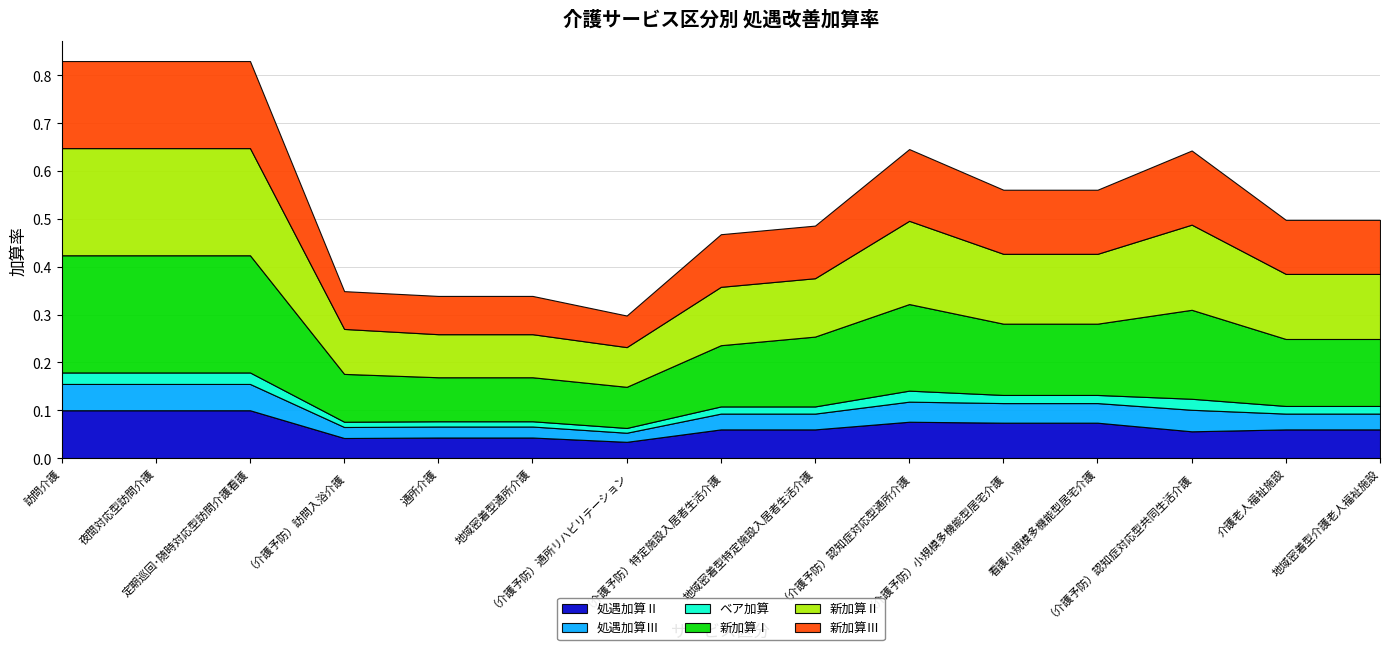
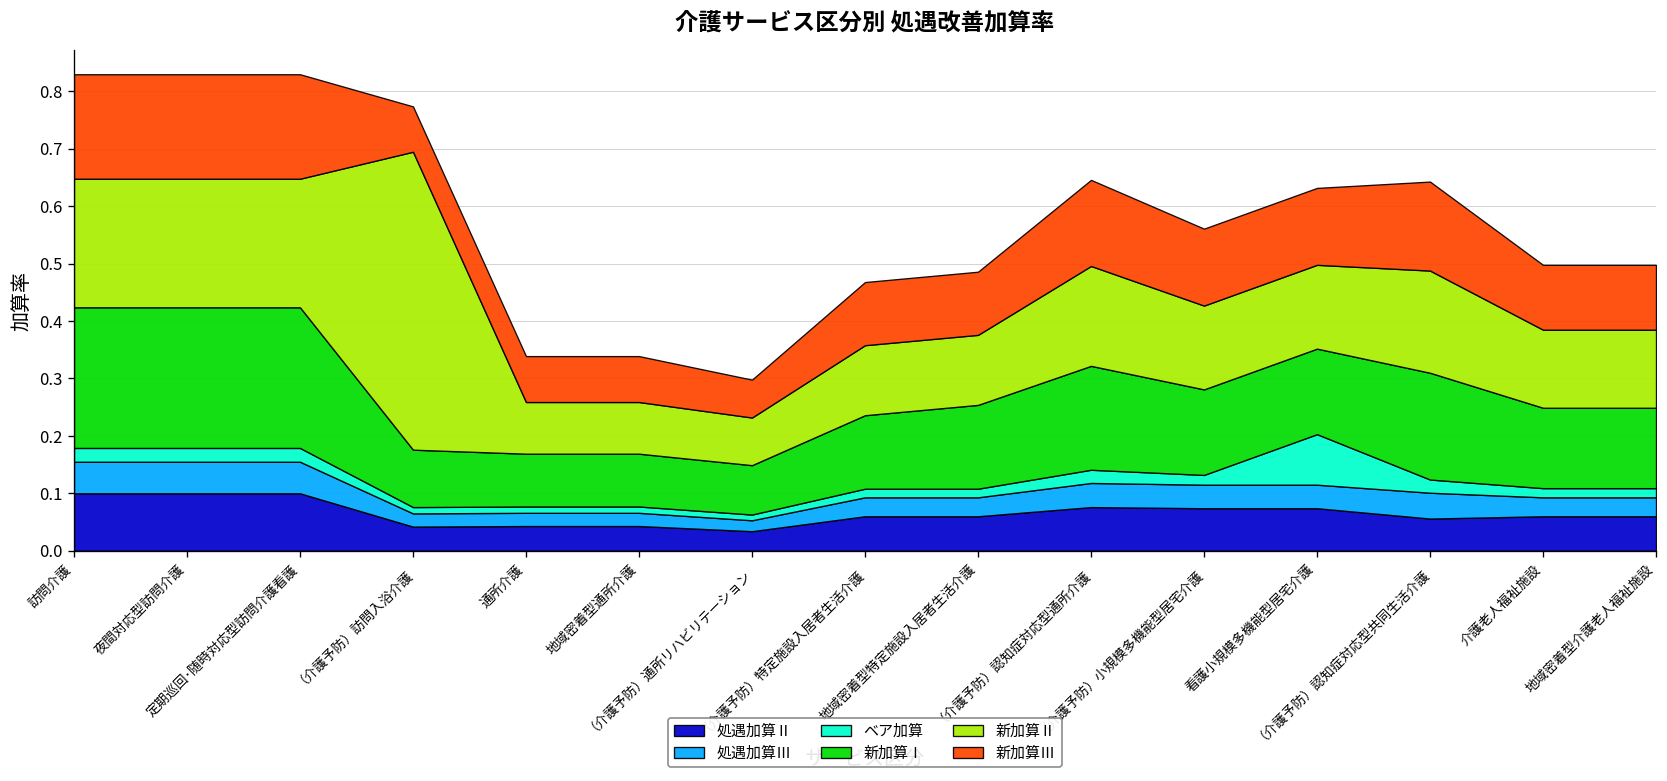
  {
    "処遇加算Ⅱ": {
      "訪問介護": 0.10,
      "夜間対応型訪問介護": 0.10,
      "定期巡回･随時対応型訪問介護看護": 0.10,
      "（介護予防）訪問入浴介護": 0.04,
      "通所介護": 0.04,
      "地域密着型通所介護": 0.04,
      "（介護予防）通所リハビリテーション": 0.03,
      "（介護予防）特定施設入居者生活介護": 0.06,
      "地域密着型特定施設入居者生活介護": 0.06,
      "（介護予防）認知症対応型通所介護": 0.08,
      "（介護予防）小規模多機能型居宅介護": 0.07,
      "看護小規模多機能型居宅介護": 0.07,
      "（介護予防）認知症対応型共同生活介護": 0.06,
      "介護老人福祉施設": 0.06,
      "地域密着型介護老人福祉施設": 0.06
    },
    "処遇加算Ⅲ": {
      "訪問介護": 0.05,
      "夜間対応型訪問介護": 0.05,
      "定期巡回･随時対応型訪問介護看護": 0.05,
      "（介護予防）訪問入浴介護": 0.02,
      "通所介護": 0.02,
      "地域密着型通所介護": 0.02,
      "（介護予防）通所リハビリテーション": 0.02,
      "（介護予防）特定施設入居者生活介護": 0.03,
      "地域密着型特定施設入居者生活介護": 0.03,
      "（介護予防）認知症対応型通所介護": 0.04,
      "（介護予防）小規模多機能型居宅介護": 0.04,
      "看護小規模多機能型居宅介護": 0.04,
      "（介護予防）認知症対応型共同生活介護": 0.05,
      "介護老人福祉施設": 0.03,
      "地域密着型介護老人福祉施設": 0.03
    },
    "ベア加算": {
      "訪問介護": 0.02,
      "夜間対応型訪問介護": 0.02,
      "定期巡回･随時対応型訪問介護看護": 0.02,
      "（介護予防）訪問入浴介護": 0.01,
      "通所介護": 0.01,
      "地域密着型通所介護": 0.01,
      "（介護予防）通所リハビリテーション": 0.01,
      "（介護予防）特定施設入居者生活介護": 0.02,
      "地域密着型特定施設入居者生活介護": 0.02,
      "（介護予防）認知症対応型通所介護": 0.02,
      "（介護予防）小規模多機能型居宅介護": 0.02,
-     "看護小規模多機能型居宅介護": 0.02,
+     "看護小規模多機能型居宅介護": 0.09,
      "（介護予防）認知症対応型共同生活介護": 0.02,
      "介護老人福祉施設": 0.02,
      "地域密着型介護老人福祉施設": 0.02
    },
    "新加算Ⅰ": {
      "訪問介護": 0.25,
      "夜間対応型訪問介護": 0.25,
      "定期巡回･随時対応型訪問介護看護": 0.25,
      "（介護予防）訪問入浴介護": 0.10,
      "通所介護": 0.09,
      "地域密着型通所介護": 0.09,
      "（介護予防）通所リハビリテーション": 0.09,
      "（介護予防）特定施設入居者生活介護": 0.13,
      "地域密着型特定施設入居者生活介護": 0.15,
      "（介護予防）認知症対応型通所介護": 0.18,
      "（介護予防）小規模多機能型居宅介護": 0.15,
      "看護小規模多機能型居宅介護": 0.15,
      "（介護予防）認知症対応型共同生活介護": 0.19,
      "介護老人福祉施設": 0.14,
      "地域密着型介護老人福祉施設": 0.14
    },
    "新加算Ⅱ": {
      "訪問介護": 0.22,
      "夜間対応型訪問介護": 0.22,
      "定期巡回･随時対応型訪問介護看護": 0.22,
-     "（介護予防）訪問入浴介護": 0.09,
+     "（介護予防）訪問入浴介護": 0.52,
      "通所介護": 0.09,
      "地域密着型通所介護": 0.09,
      "（介護予防）通所リハビリテーション": 0.08,
      "（介護予防）特定施設入居者生活介護": 0.12,
      "地域密着型特定施設入居者生活介護": 0.12,
      "（介護予防）認知症対応型通所介護": 0.17,
      "（介護予防）小規模多機能型居宅介護": 0.15,
      "看護小規模多機能型居宅介護": 0.15,
      "（介護予防）認知症対応型共同生活介護": 0.18,
      "介護老人福祉施設": 0.14,
      "地域密着型介護老人福祉施設": 0.14
    },
    "新加算Ⅲ": {
      "訪問介護": 0.18,
      "夜間対応型訪問介護": 0.18,
      "定期巡回･随時対応型訪問介護看護": 0.18,
      "（介護予防）訪問入浴介護": 0.08,
      "通所介護": 0.08,
      "地域密着型通所介護": 0.08,
      "（介護予防）通所リハビリテーション": 0.07,
      "（介護予防）特定施設入居者生活介護": 0.11,
      "地域密着型特定施設入居者生活介護": 0.11,
      "（介護予防）認知症対応型通所介護": 0.15,
      "（介護予防）小規模多機能型居宅介護": 0.13,
      "看護小規模多機能型居宅介護": 0.13,
      "（介護予防）認知症対応型共同生活介護": 0.16,
      "介護老人福祉施設": 0.11,
      "地域密着型介護老人福祉施設": 0.11
    }
  }
